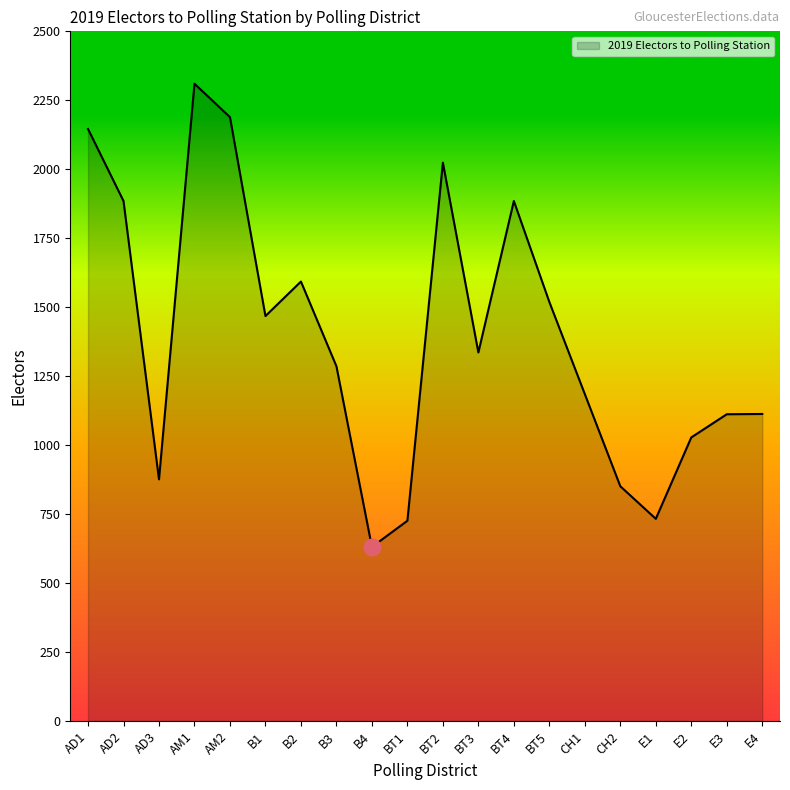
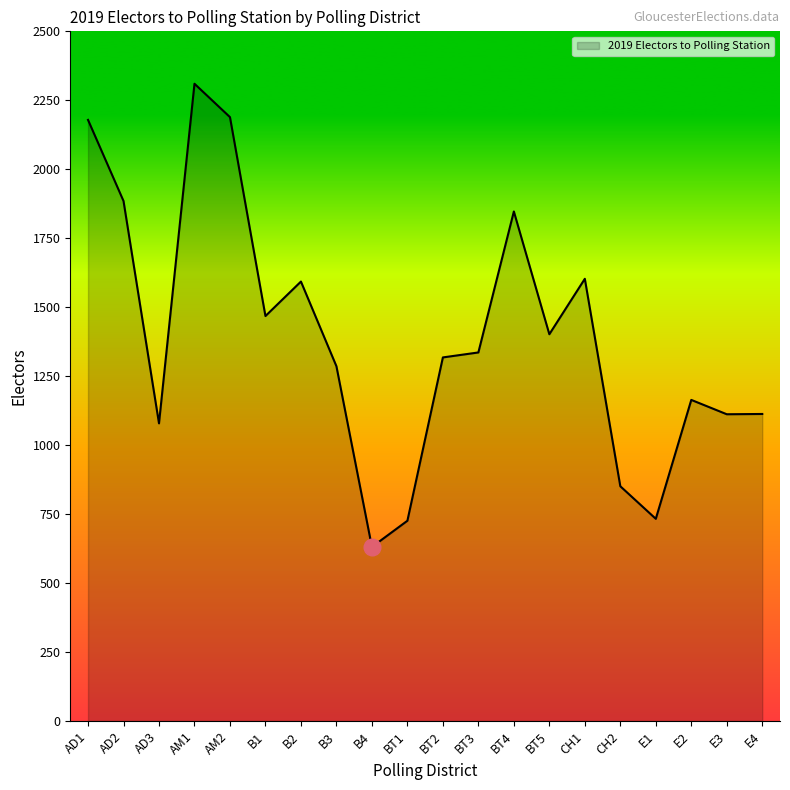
  {
    "2019 Electors to Polling Station": {
-     "AD1": 2150,
+     "AD1": 2180,
      "AD2": 1890,
-     "AD3": 880,
+     "AD3": 1080,
      "AM1": 2310,
      "AM2": 2190,
      "B1": 1470,
      "B2": 1590,
      "B3": 1290,
      "BT1": 730,
-     "BT2": 2020,
+     "BT2": 1320,
      "BT3": 1340,
-     "BT4": 1890,
-     "BT5": 1520,
-     "CH1": 1190,
+     "BT4": 1850,
+     "BT5": 1400,
+     "CH1": 1600,
      "CH2": 850,
      "E1": 730,
-     "E2": 1030,
+     "E2": 1160,
      "E3": 1110,
      "E4": 1110
    }
  }
